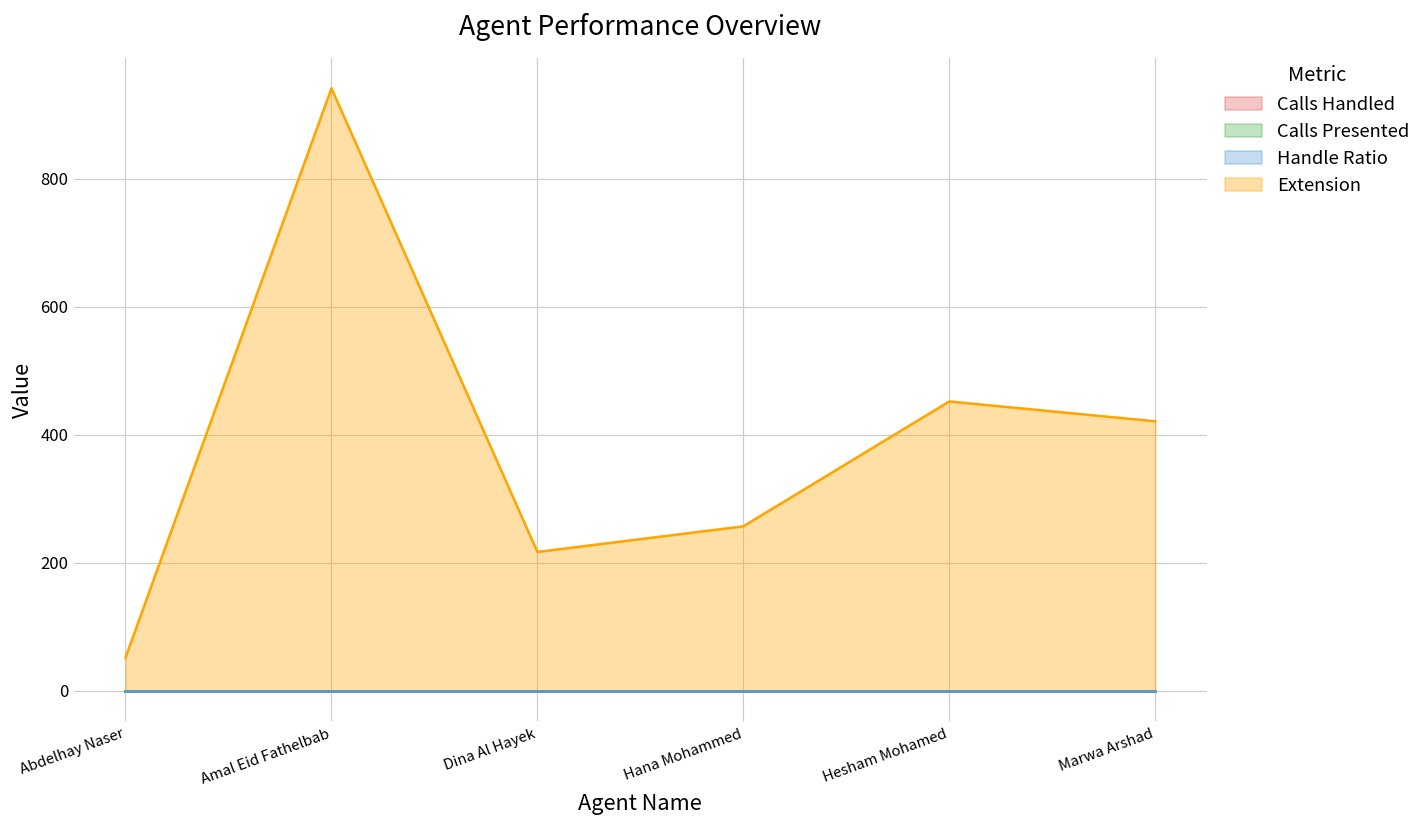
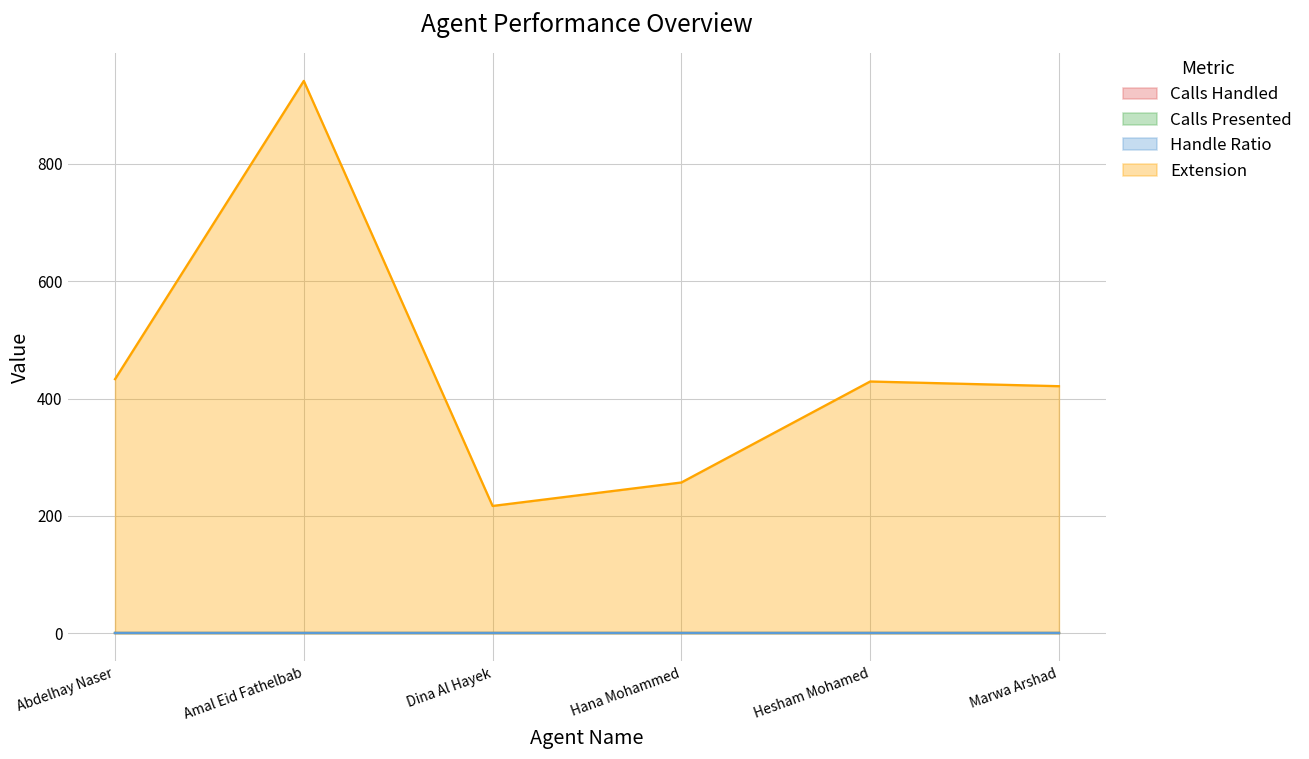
  {
    "Handle Ratio": {
      "Abdelhay Naser": 0,
      "Amal Eid Fathelbab": 0,
      "Dina Al Hayek": 0,
      "Hana Mohammed": 0,
      "Hesham Mohamed": 0,
      "Marwa Arshad": 0
    },
    "Extension": {
-     "Abdelhay Naser": 50,
+     "Abdelhay Naser": 430,
      "Amal Eid Fathelbab": 940,
      "Dina Al Hayek": 220,
      "Hana Mohammed": 260,
-     "Hesham Mohamed": 450,
+     "Hesham Mohamed": 430,
      "Marwa Arshad": 420
    }
  }
